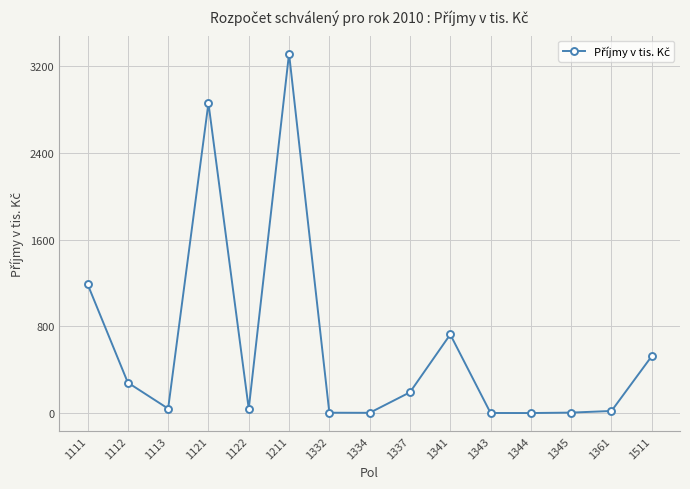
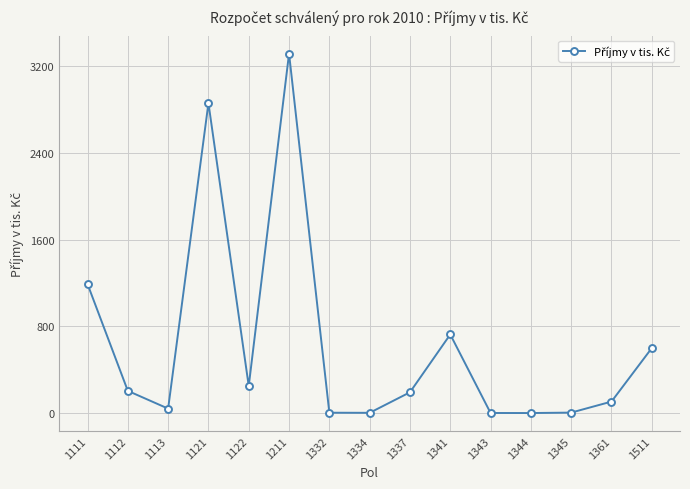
  {
    "1111": 1190,
-   "1112": 280,
+   "1112": 210,
    "1113": 40,
    "1121": 2860,
-   "1122": 40,
+   "1122": 250,
    "1211": 3320,
    "1332": 0,
    "1334": 0,
    "1337": 190,
    "1341": 730,
    "1343": 0,
    "1344": 0,
    "1345": 10,
-   "1361": 20,
-   "1511": 530
+   "1361": 110,
+   "1511": 600
  }
